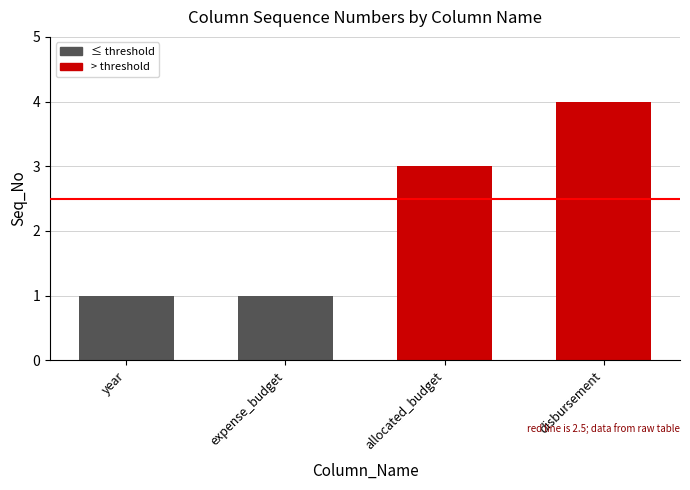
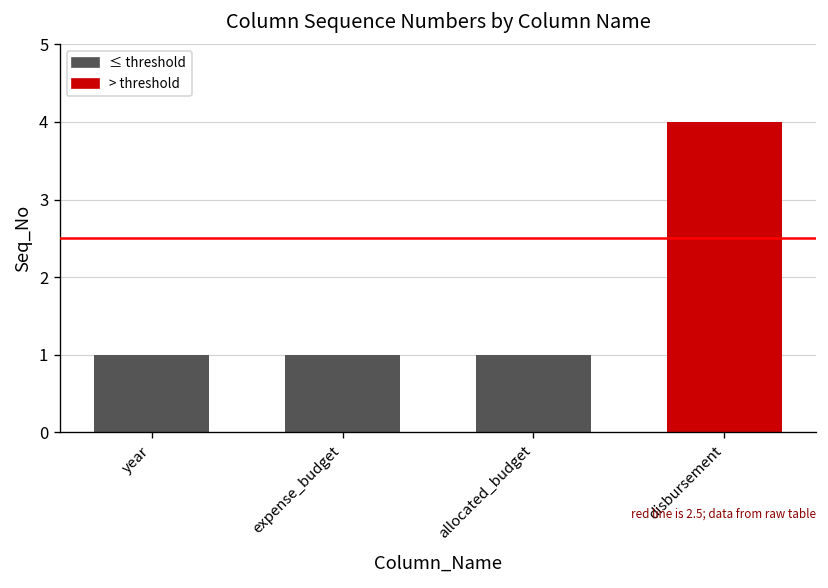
  {
    "year": 1,
    "expense_budget": 1,
-   "allocated_budget": 3,
+   "allocated_budget": 1,
    "disbursement": 4
  }
